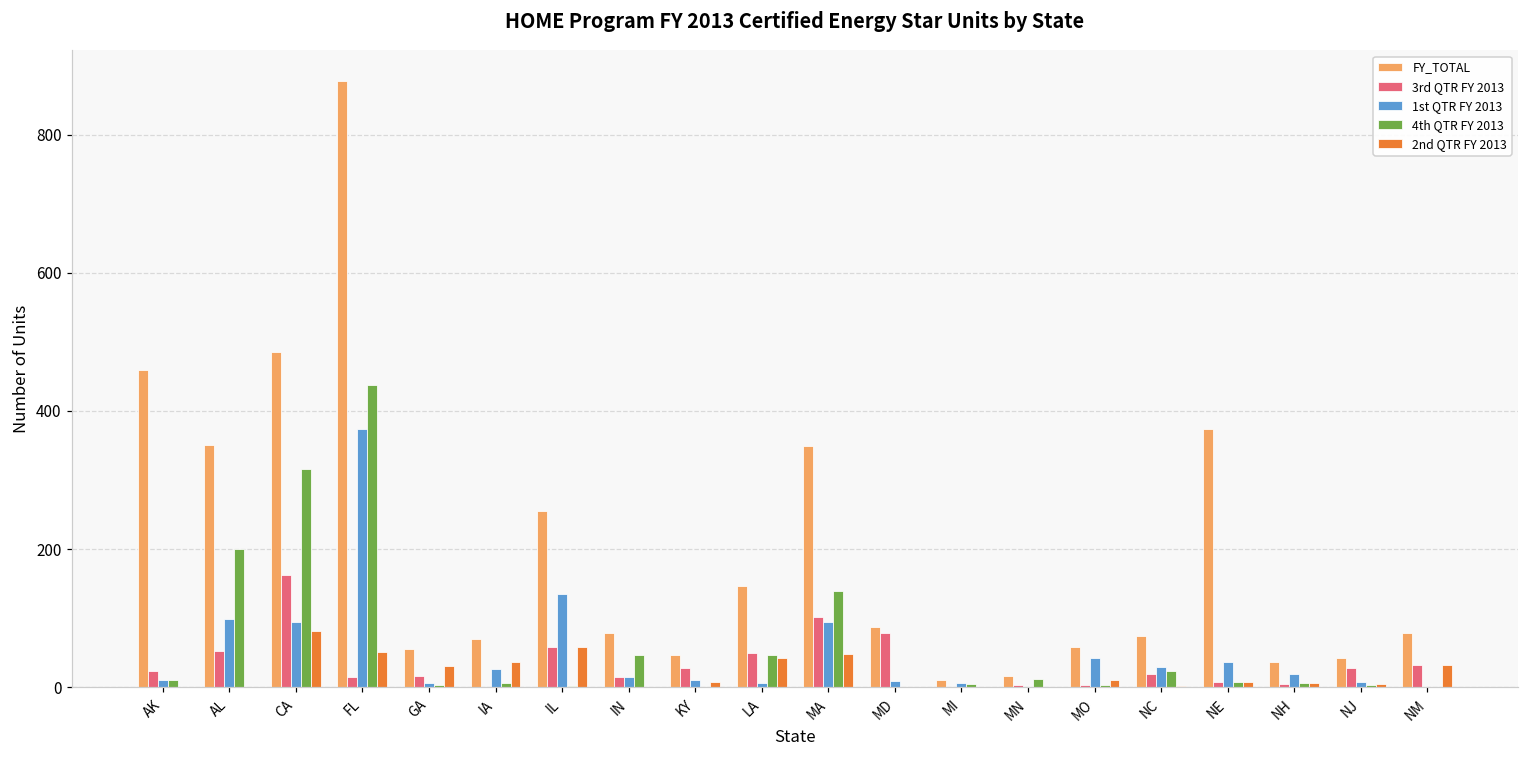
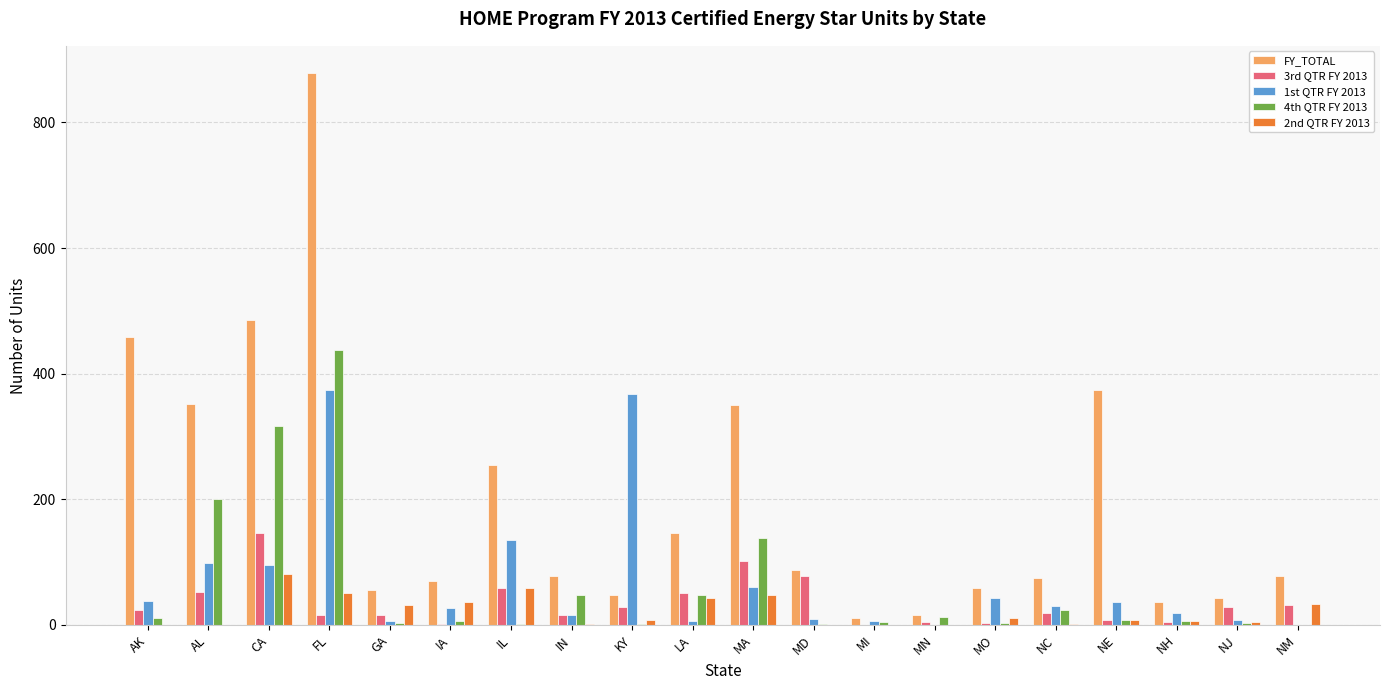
  {
    "FY_TOTAL": {
      "AK": 460,
      "AL": 350,
      "CA": 490,
      "FL": 880,
      "GA": 60,
      "IA": 70,
      "IL": 260,
      "IN": 80,
      "KY": 50,
      "LA": 150,
      "MA": 350,
      "MD": 90,
      "MI": 10,
      "MN": 20,
      "MO": 60,
      "NC": 70,
      "NE": 370,
      "NH": 40,
      "NJ": 40,
      "NM": 80
    },
    "3rd QTR FY 2013": {
      "AK": 20,
      "AL": 50,
-     "CA": 160,
+     "CA": 150,
      "FL": 20,
      "GA": 20,
      "IL": 60,
      "IN": 20,
      "KY": 30,
      "LA": 50,
      "MA": 100,
      "MD": 80,
      "MI": 0,
      "MN": 0,
      "NC": 20,
      "NE": 10,
      "NH": 10,
      "NJ": 30,
      "NM": 30
    },
    "1st QTR FY 2013": {
-     "AK": 10,
+     "AK": 40,
      "AL": 100,
      "CA": 100,
      "FL": 370,
      "GA": 10,
      "IA": 30,
      "IL": 140,
      "IN": 20,
-     "KY": 10,
+     "KY": 370,
      "LA": 10,
-     "MA": 100,
+     "MA": 60,
      "MD": 10,
      "MI": 10,
      "MN": 0,
      "MO": 40,
      "NC": 30,
      "NE": 40,
      "NH": 20,
      "NJ": 10,
      "NM": 0
    },
    "4th QTR FY 2013": {
      "AK": 10,
      "AL": 200,
      "CA": 320,
      "FL": 440,
      "IA": 10,
      "IN": 50,
      "LA": 50,
      "MA": 140,
      "MI": 10,
      "MN": 10,
      "NC": 20,
      "NE": 10,
      "NH": 10,
      "NM": 0
    },
    "2nd QTR FY 2013": {
      "AK": 0,
      "AL": 0,
      "CA": 80,
      "FL": 50,
      "GA": 30,
      "IA": 40,
      "IL": 60,
      "KY": 10,
      "LA": 40,
      "MA": 50,
      "MD": 0,
      "MI": 0,
      "MN": 0,
      "MO": 10,
      "NE": 10,
      "NH": 10,
      "NJ": 10,
      "NM": 30
    }
  }
